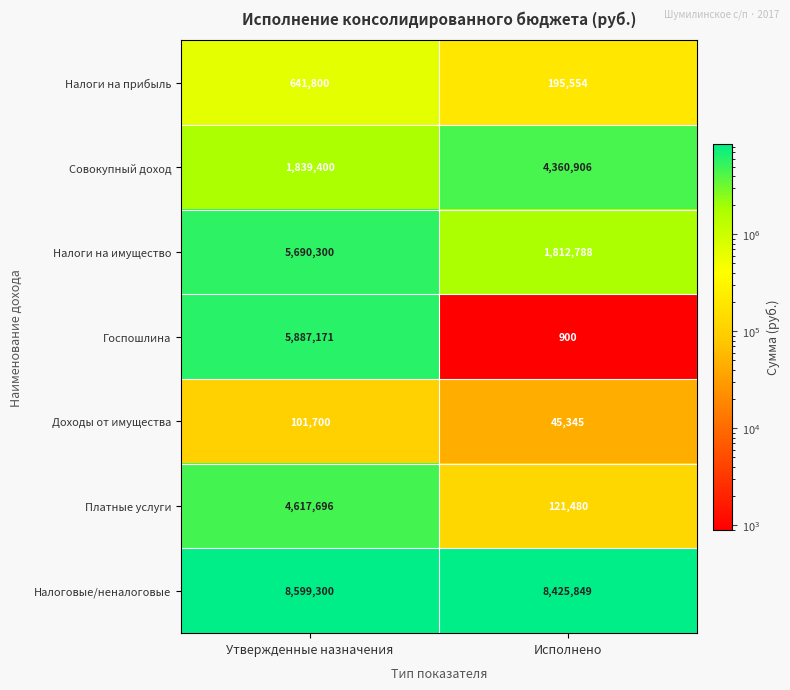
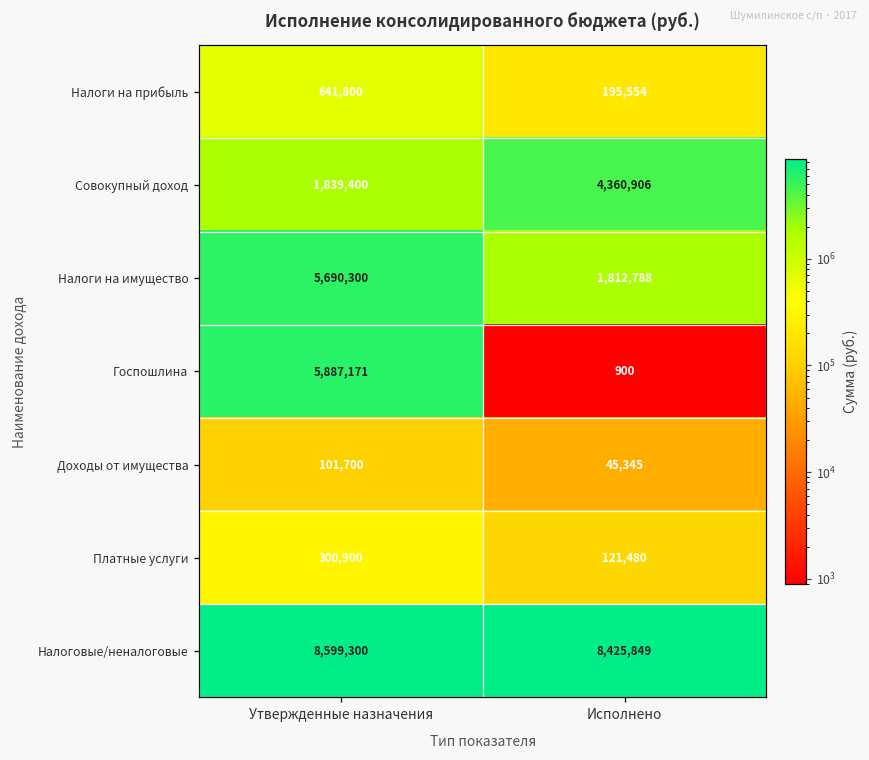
  {
    "Налоги на прибыль": {
      "Утвержденные назначения": "641,800",
      "Исполнено": "195,554"
    },
    "Совокупный доход": {
      "Утвержденные назначения": "1,839,400",
      "Исполнено": "4,360,906"
    },
    "Налоги на имущество": {
      "Утвержденные назначения": "5,690,300",
      "Исполнено": "1,812,788"
    },
    "Госпошлина": {
      "Утвержденные назначения": "5,887,171",
      "Исполнено": "900"
    },
    "Доходы от имущества": {
      "Утвержденные назначения": "101,700",
      "Исполнено": "45,345"
    },
    "Платные услуги": {
-     "Утвержденные назначения": "4,617,696",
+     "Утвержденные назначения": "300,900",
      "Исполнено": "121,480"
    },
    "Налоговые/неналоговые": {
      "Утвержденные назначения": "8,599,300",
      "Исполнено": "8,425,849"
    }
  }
